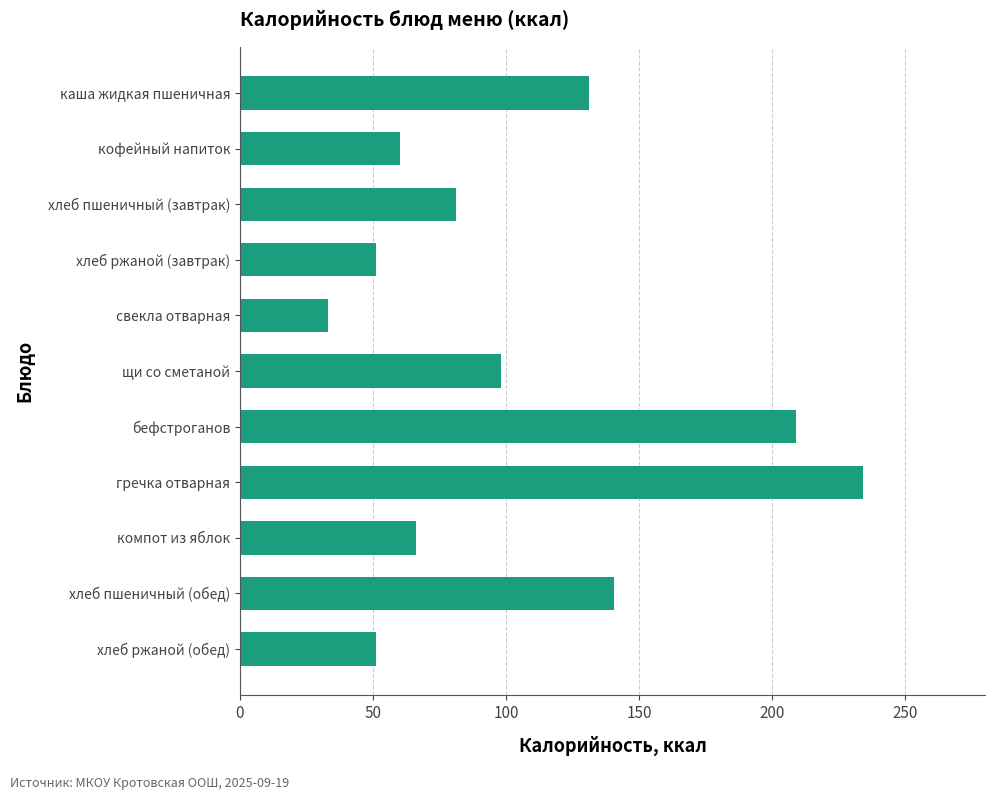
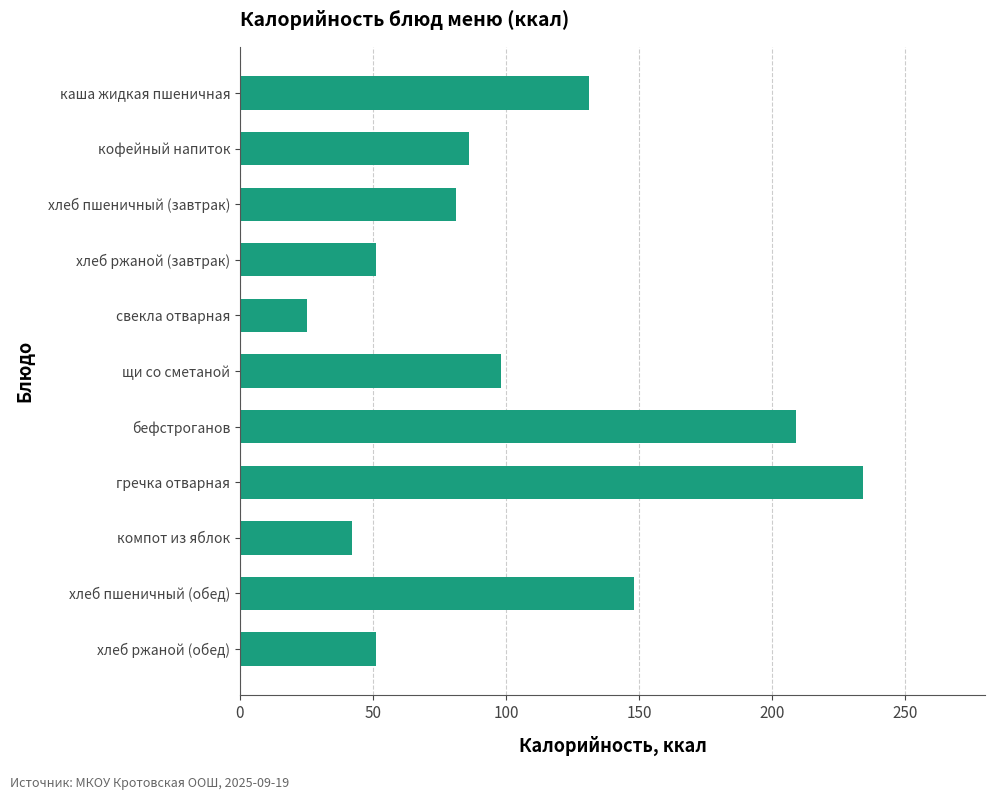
  {
    "каша жидкая пшеничная": 131,
-   "кофейный напиток": 60,
+   "кофейный напиток": 86,
    "хлеб пшеничный (завтрак)": 81,
    "хлеб ржаной (завтрак)": 51,
-   "свекла отварная": 33,
+   "свекла отварная": 25,
    "щи со сметаной": 98,
    "бефстроганов": 209,
    "гречка отварная": 234,
-   "компот из яблок": 66,
-   "хлеб пшеничный (обед)": 141,
+   "компот из яблок": 42,
+   "хлеб пшеничный (обед)": 148,
    "хлеб ржаной (обед)": 51
  }
